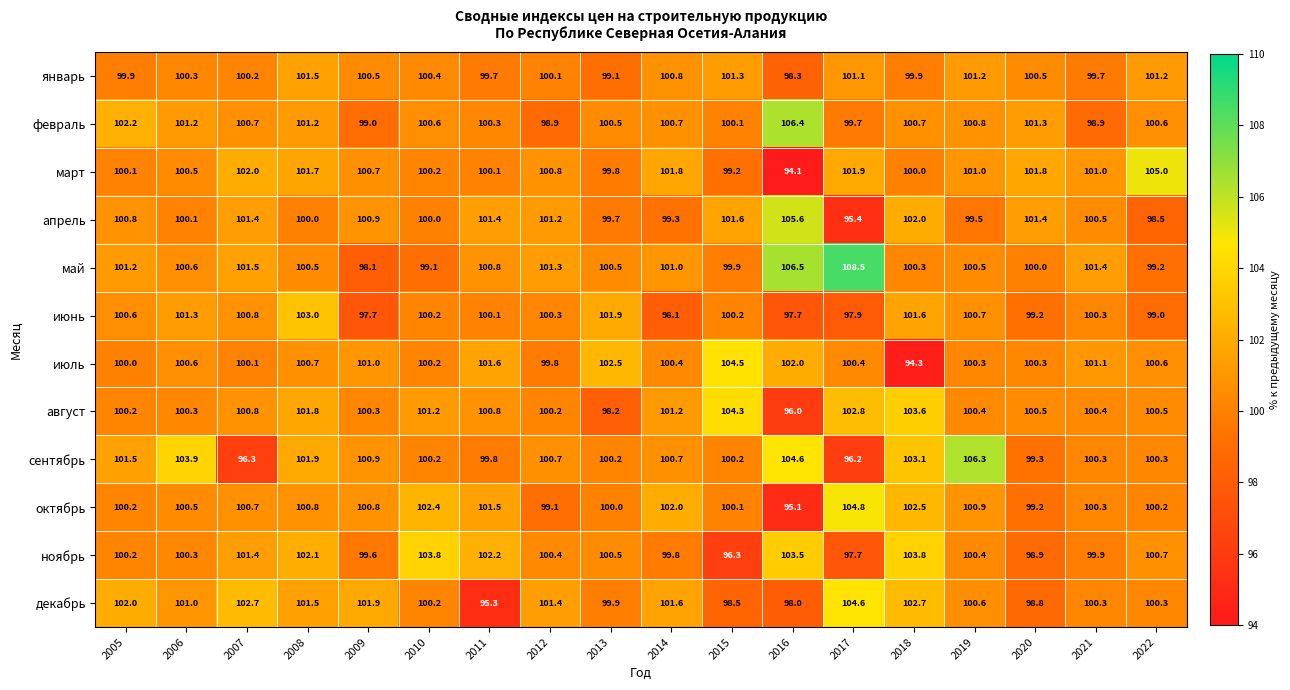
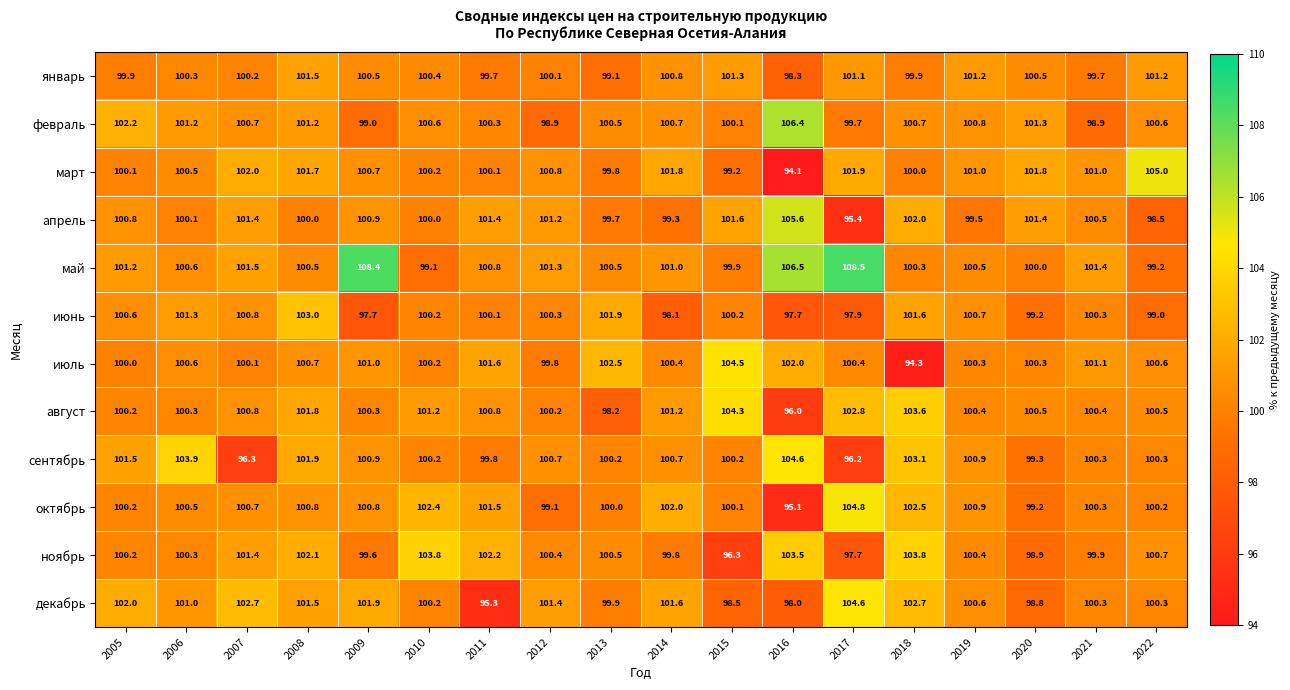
  {
    "май": {
      "2005": 101.2,
      "2006": 100.6,
      "2007": 101.5,
      "2008": 100.5,
-     "2009": 98.1,
+     "2009": 108.4,
      "2010": 99.1,
      "2011": 100.8,
      "2012": 101.3,
      "2013": 100.5,
      "2014": 101.0,
      "2015": 99.9,
      "2016": 106.5,
      "2017": 108.5,
      "2018": 100.3,
      "2019": 100.5,
      "2020": 100.0,
      "2021": 101.4,
      "2022": 99.2
    },
    "сентябрь": {
      "2005": 101.5,
      "2006": 103.9,
      "2007": 96.3,
      "2008": 101.9,
      "2009": 100.9,
      "2010": 100.2,
      "2011": 99.8,
      "2012": 100.7,
      "2013": 100.2,
      "2014": 100.7,
      "2015": 100.2,
      "2016": 104.6,
      "2017": 96.2,
      "2018": 103.1,
-     "2019": 106.3,
+     "2019": 100.9,
      "2020": 99.3,
      "2021": 100.3,
      "2022": 100.3
    }
  }
